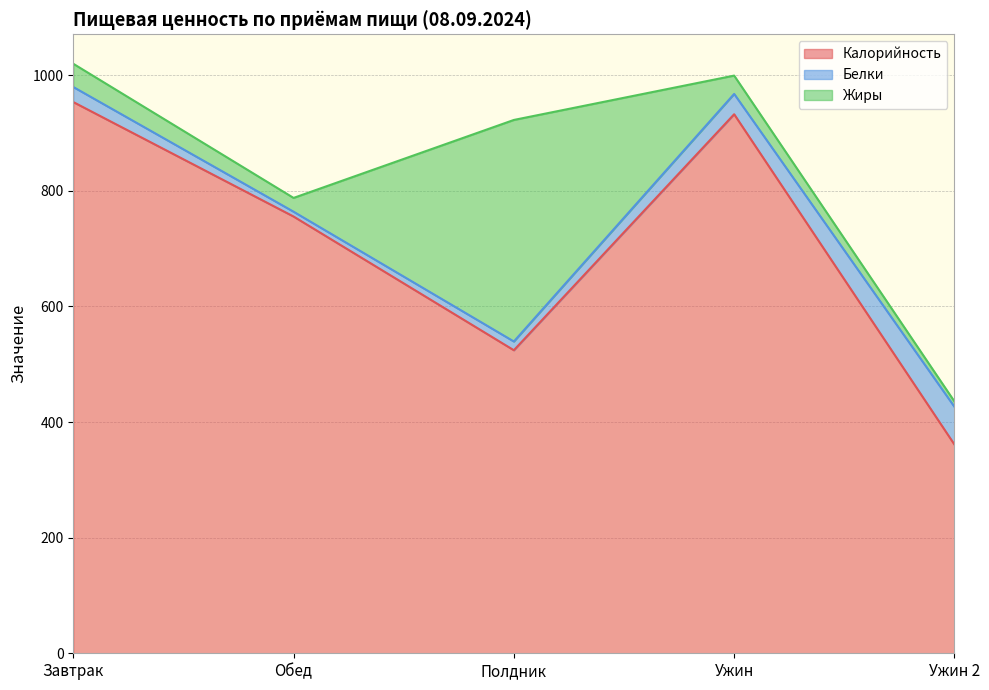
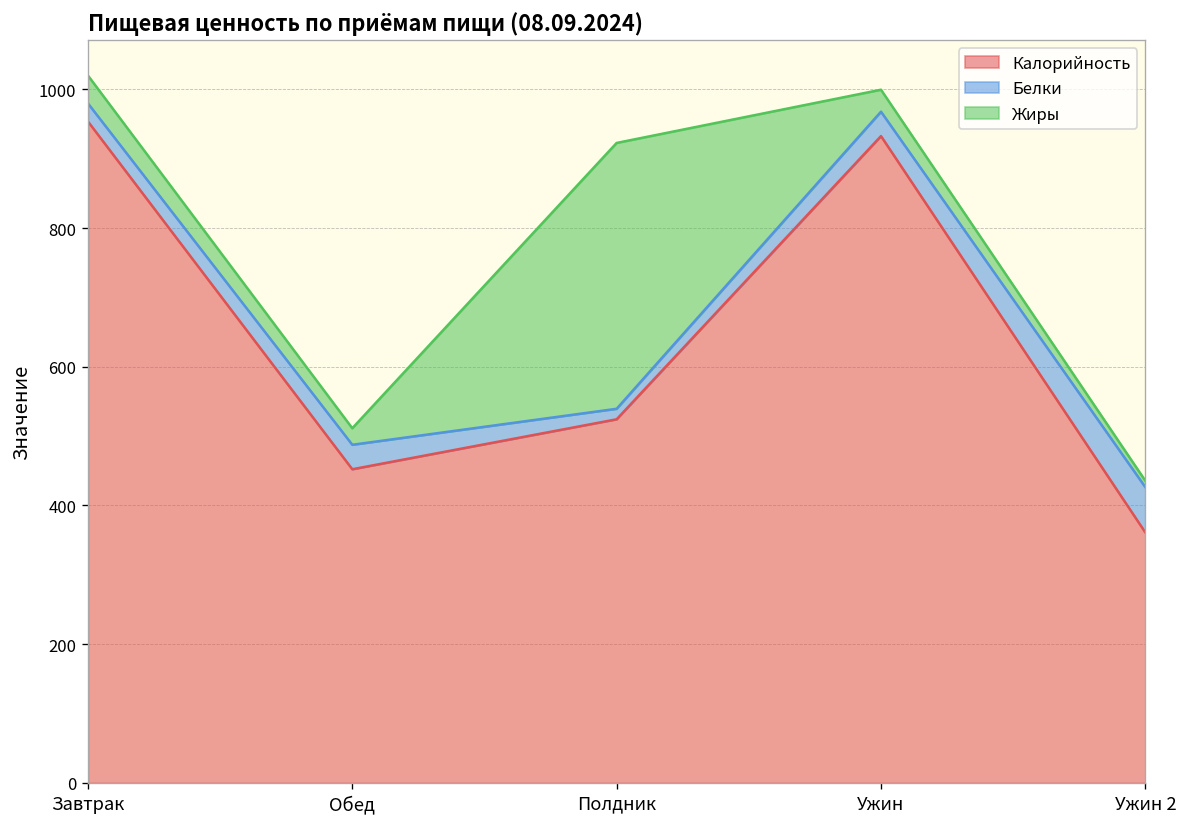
  {
    "Калорийность": {
      "Завтрак": 950,
-     "Обед": 760,
+     "Обед": 450,
      "Полдник": 520,
      "Ужин": 930,
      "Ужин 2": 360
    },
    "Белки": {
      "Завтрак": 30,
-     "Обед": 10,
+     "Обед": 40,
      "Полдник": 20,
      "Ужин": 40,
      "Ужин 2": 70
    },
    "Жиры": {
      "Завтрак": 40,
      "Обед": 20,
      "Полдник": 380,
      "Ужин": 30,
      "Ужин 2": 10
    }
  }
